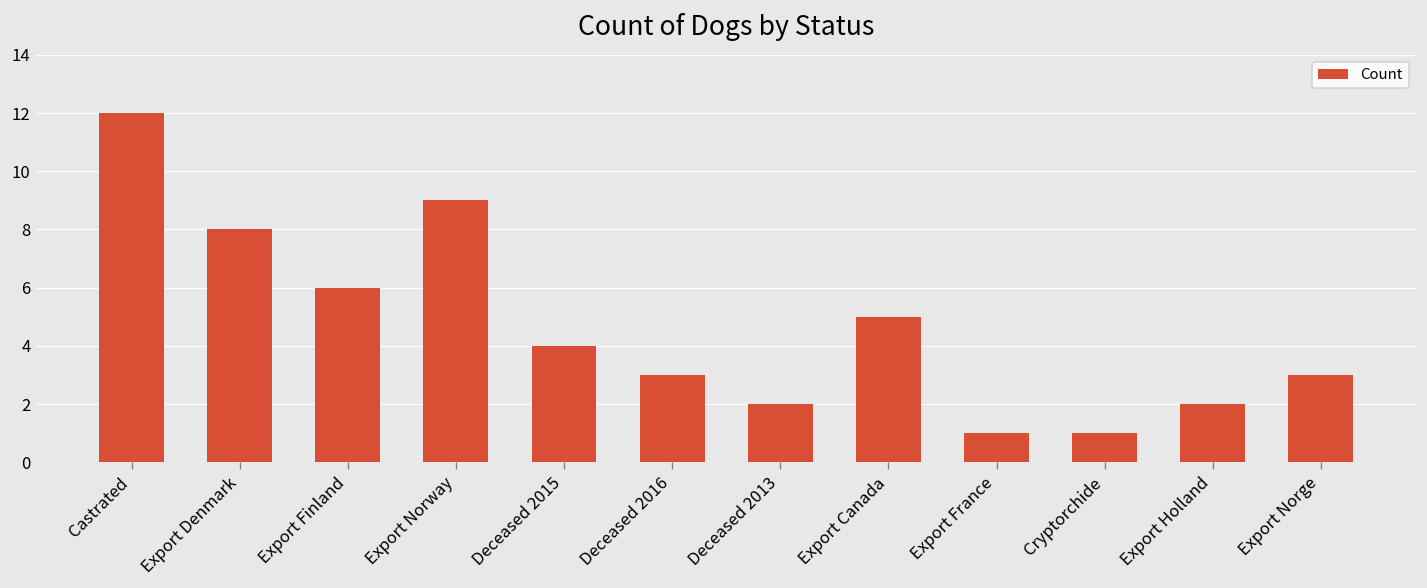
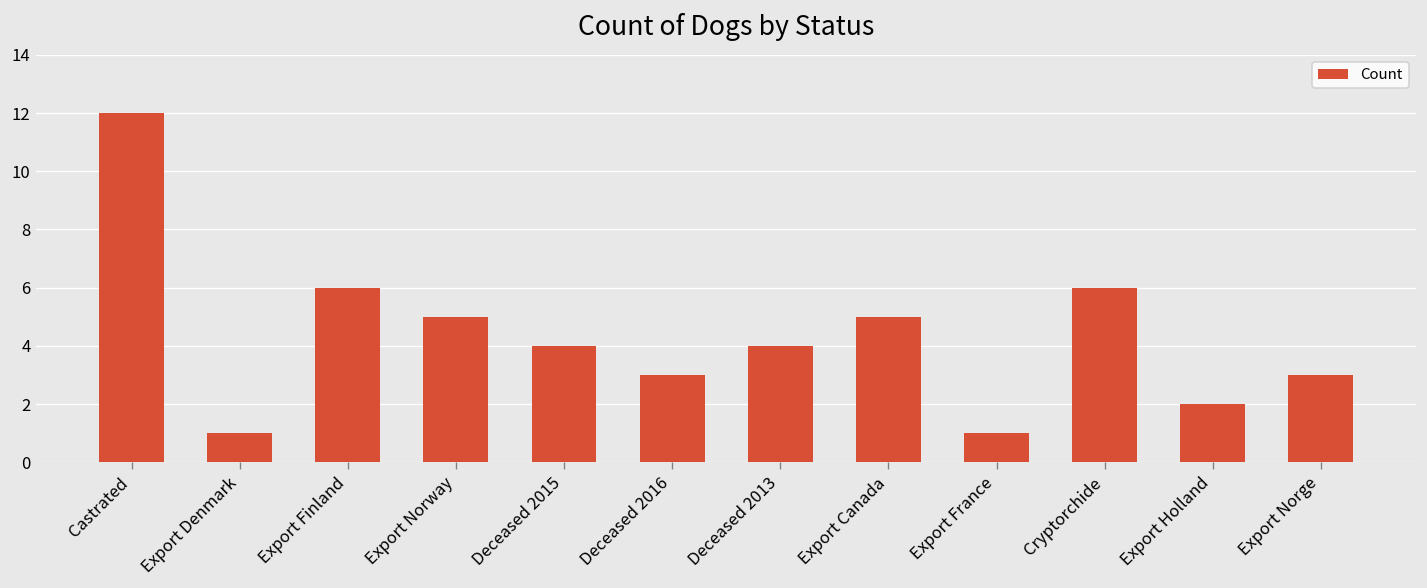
  {
    "Castrated": 12,
-   "Export Denmark": 8,
+   "Export Denmark": 1,
    "Export Finland": 6,
-   "Export Norway": 9,
+   "Export Norway": 5,
    "Deceased 2015": 4,
    "Deceased 2016": 3,
-   "Deceased 2013": 2,
+   "Deceased 2013": 4,
    "Export Canada": 5,
    "Export France": 1,
-   "Cryptorchide": 1,
+   "Cryptorchide": 6,
    "Export Holland": 2,
    "Export Norge": 3
  }
